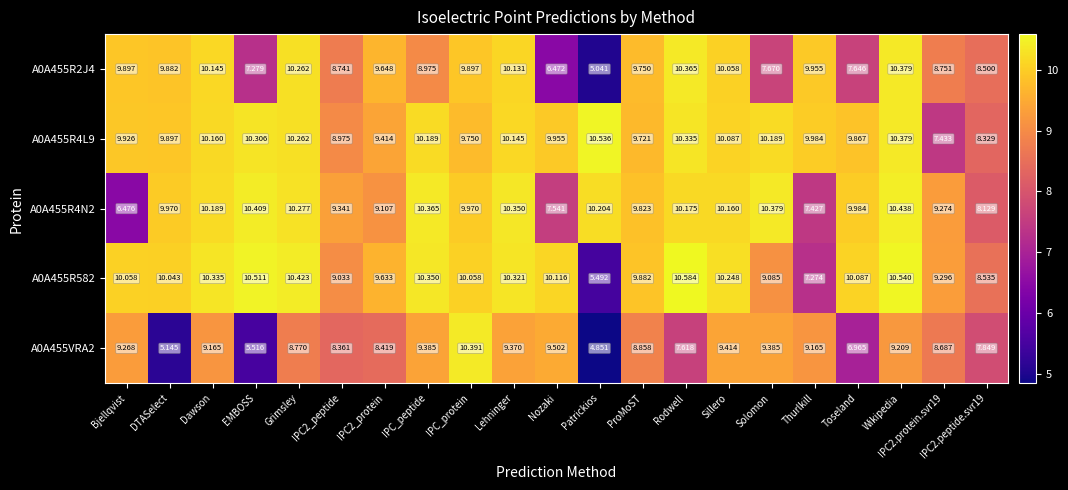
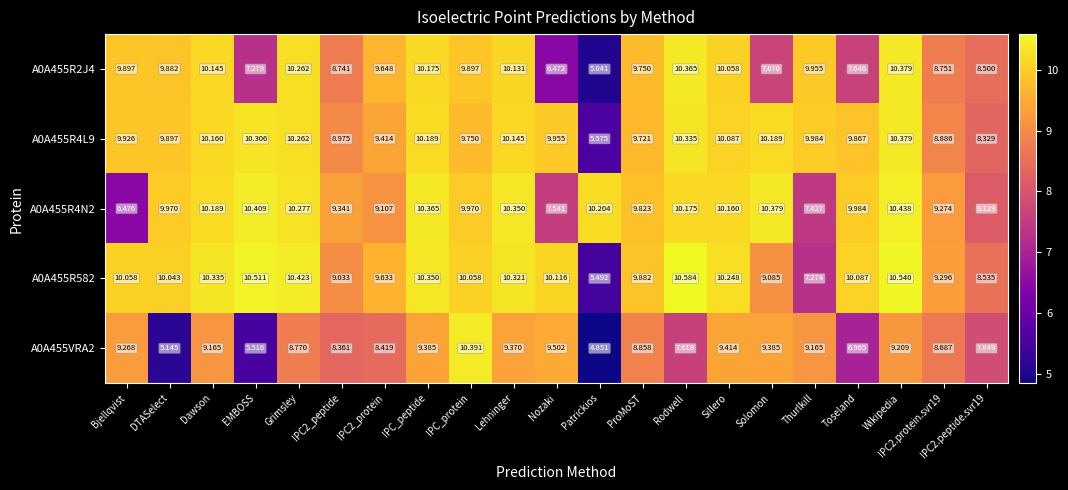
  {
    "A0A455R2J4": {
-     "IPC_peptide": 8.975
+     "IPC_peptide": 10.175
    },
    "A0A455R4L9": {
-     "Patrickios": 10.536,
-     "IPC2.protein.svr19": 7.433
+     "Patrickios": 5.575,
+     "IPC2.protein.svr19": 8.886
    }
  }
